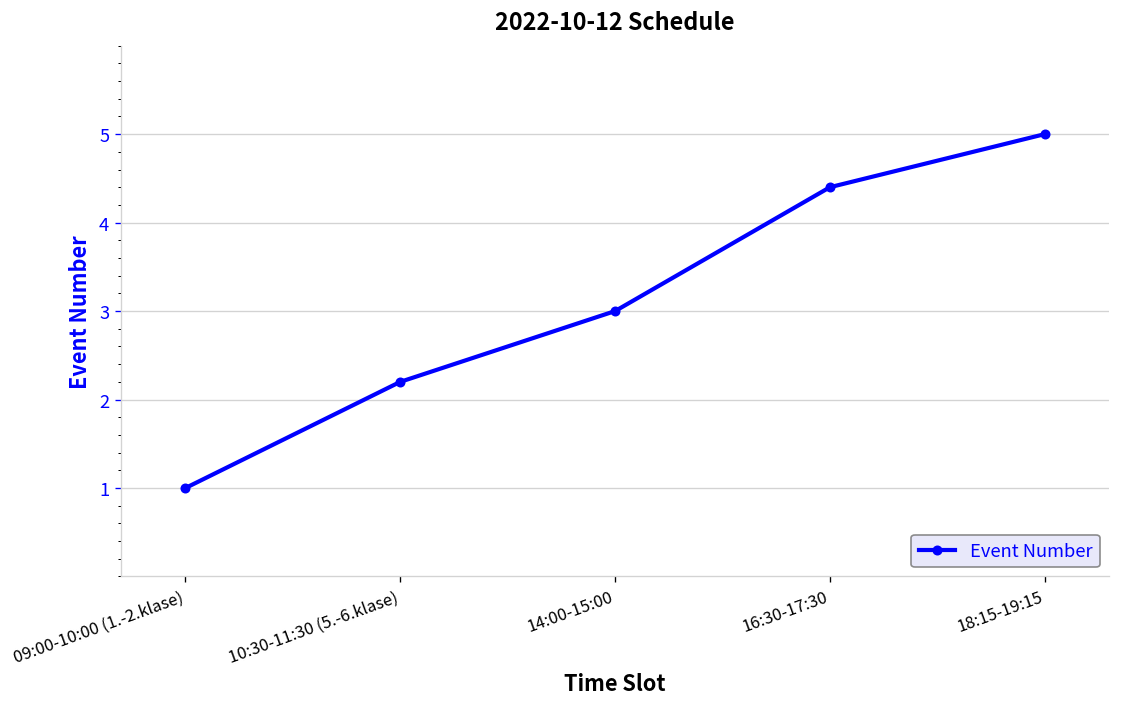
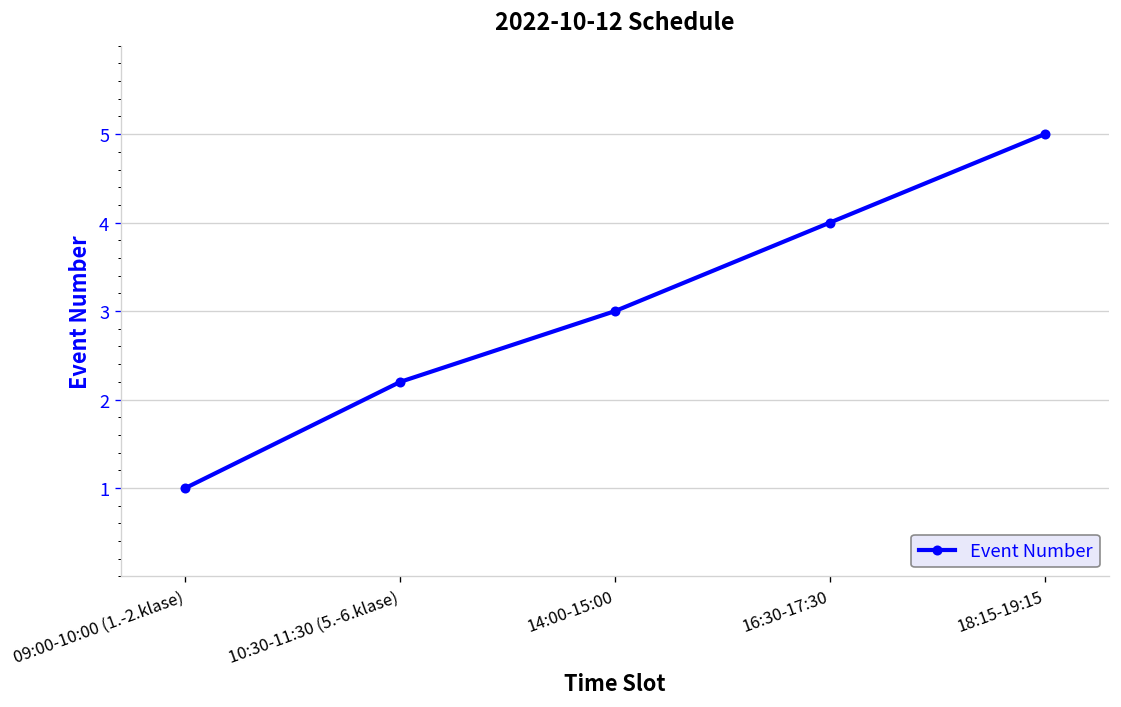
  {
    "09:00-10:00 (1.-2.klase)": 1.0,
    "10:30-11:30 (5.-6.klase)": 2.2,
    "14:00-15:00": 3.0,
-   "16:30-17:30": 4.4,
+   "16:30-17:30": 4.0,
    "18:15-19:15": 5.0
  }
